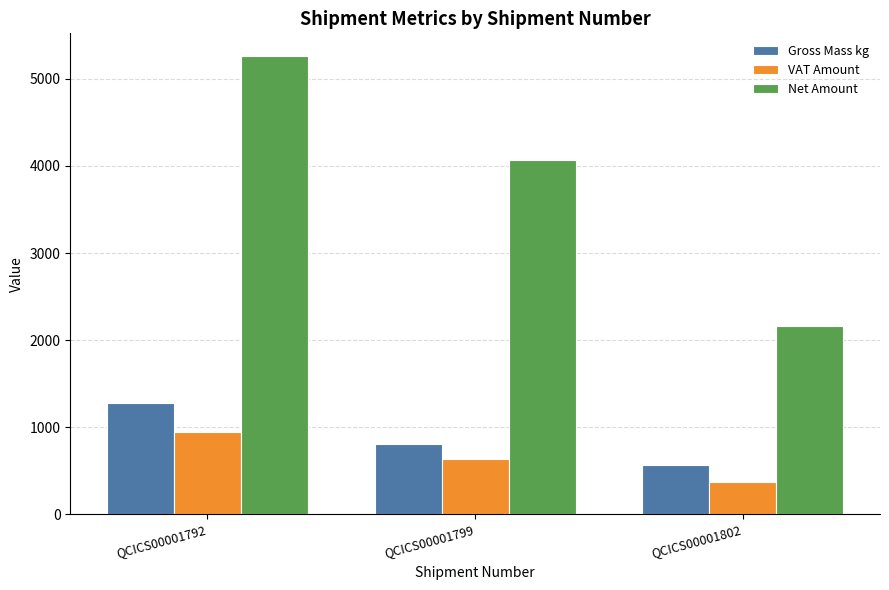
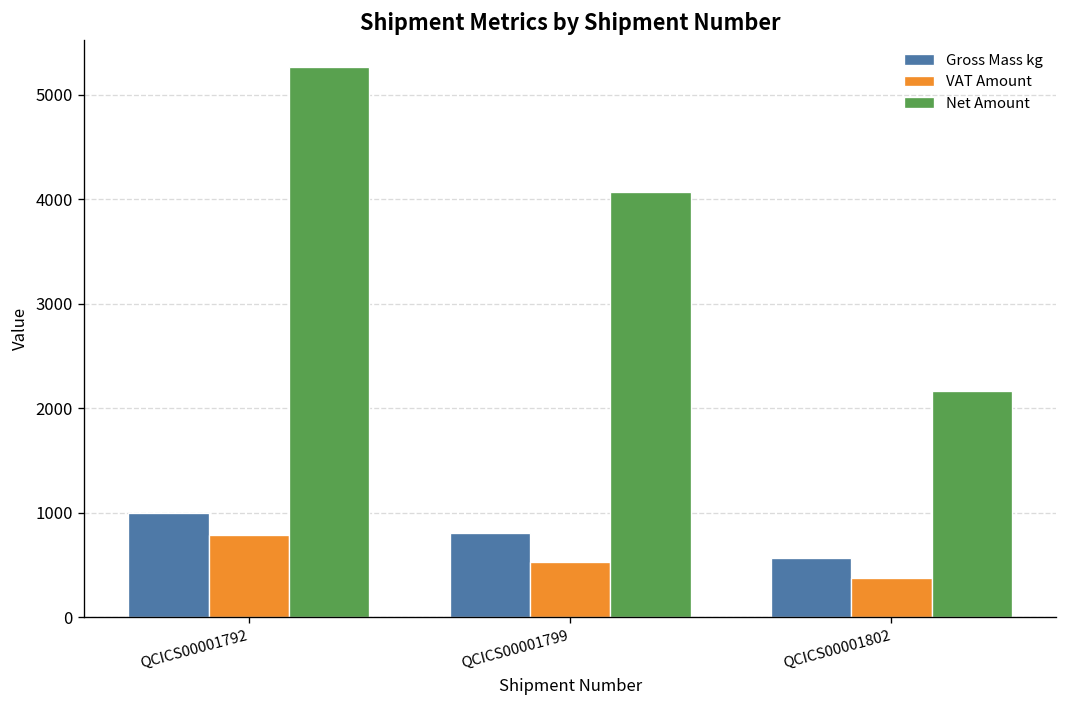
  {
    "Gross Mass kg": {
-     "QCICS00001792": 1300,
+     "QCICS00001792": 1000,
      "QCICS00001799": 800,
      "QCICS00001802": 600
    },
    "VAT Amount": {
-     "QCICS00001792": 900,
-     "QCICS00001799": 600,
+     "QCICS00001792": 800,
+     "QCICS00001799": 500,
      "QCICS00001802": 400
    },
    "Net Amount": {
      "QCICS00001792": 5300,
      "QCICS00001799": 4100,
      "QCICS00001802": 2200
    }
  }
